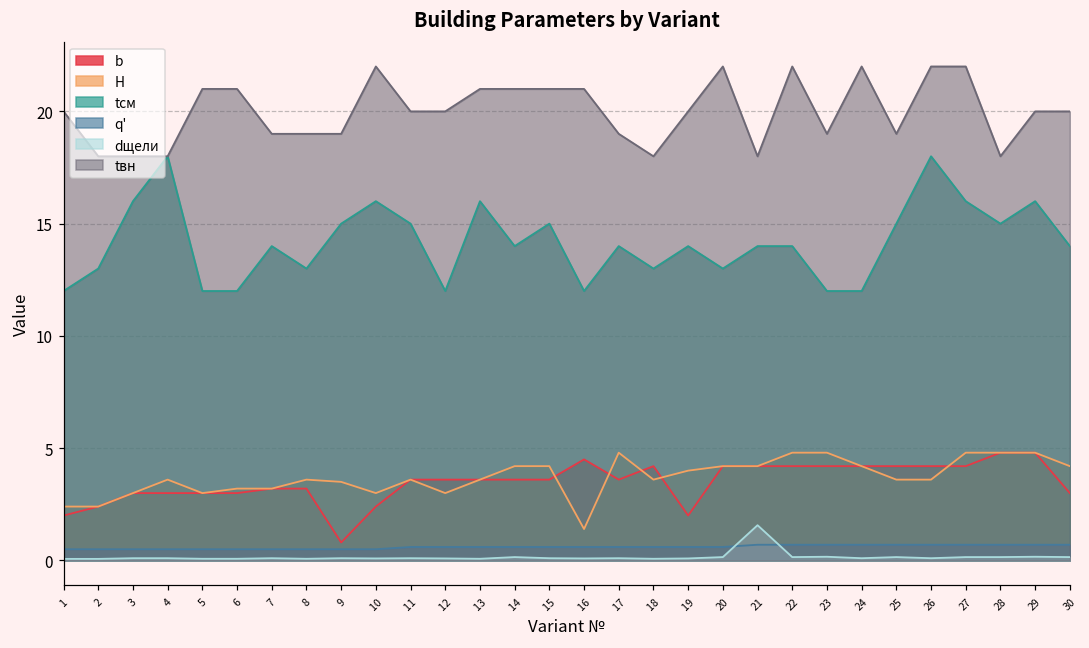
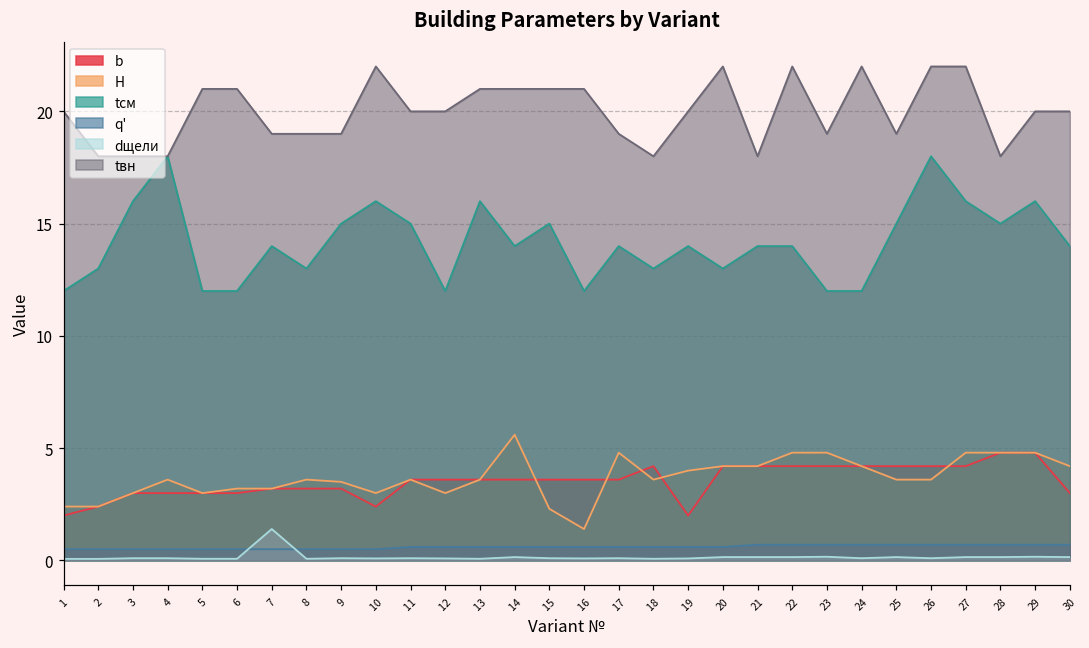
  {
    "b": {
      "1": 2.0,
      "4": 3.0,
      "6": 3.0,
      "8": 3.2,
-     "9": 0.8,
+     "9": 3.2,
      "10": 2.4,
      "12": 3.6,
      "14": 3.6,
      "15": 3.6,
-     "16": 4.5,
+     "16": 3.6,
      "17": 3.6,
      "18": 4.2,
      "19": 2.0,
      "22": 4.2,
      "23": 4.2,
      "25": 4.2,
      "26": 4.2,
      "27": 4.2,
      "30": 3.0
    },
    "H": {
      "1": 2.4,
      "4": 3.6,
      "6": 3.2,
      "8": 3.6,
      "9": 3.5,
      "10": 3.0,
      "12": 3.0,
-     "14": 4.2,
-     "15": 4.2,
+     "14": 5.6,
+     "15": 2.3,
      "16": 1.4,
      "17": 4.8,
      "18": 3.6,
      "19": 4.0,
      "22": 4.8,
      "23": 4.8,
      "25": 3.6,
      "26": 3.6,
      "27": 4.8,
      "30": 4.2
    },
    "dщели": {
      "1": 0.1,
      "2": 0.1,
      "3": 0.1,
      "4": 0.1,
      "5": 0.1,
      "6": 0.1,
-     "7": 0.1,
+     "7": 1.4,
      "8": 0.1,
      "9": 0.1,
      "10": 0.1,
      "11": 0.1,
      "12": 0.1,
      "13": 0.1,
      "14": 0.2,
      "15": 0.1,
      "16": 0.1,
      "17": 0.1,
      "18": 0.1,
      "19": 0.1,
      "20": 0.2,
-     "21": 1.6,
+     "21": 0.2,
      "22": 0.2,
      "23": 0.2,
      "24": 0.1,
      "25": 0.2,
      "26": 0.1,
      "27": 0.2,
      "28": 0.2,
      "29": 0.2,
      "30": 0.2
    }
  }
